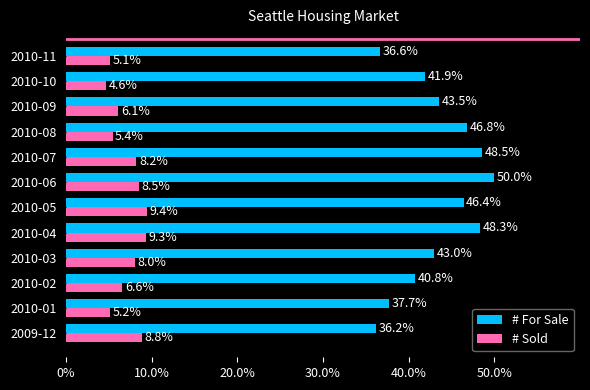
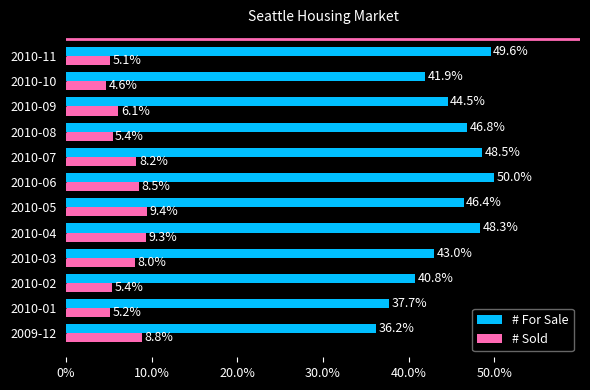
  {
    "# For Sale": {
-     "2010-11": "36.6%",
+     "2010-11": "49.6%",
      "2010-10": "41.9%",
-     "2010-09": "43.5%",
+     "2010-09": "44.5%",
      "2010-08": "46.8%",
      "2010-07": "48.5%",
      "2010-06": "50.0%",
      "2010-05": "46.4%",
      "2010-04": "48.3%",
      "2010-03": "43.0%",
      "2010-02": "40.8%",
      "2010-01": "37.7%",
      "2009-12": "36.2%"
    },
    "# Sold": {
      "2010-11": "5.1%",
      "2010-10": "4.6%",
      "2010-09": "6.1%",
      "2010-08": "5.4%",
      "2010-07": "8.2%",
      "2010-06": "8.5%",
      "2010-05": "9.4%",
      "2010-04": "9.3%",
      "2010-03": "8.0%",
-     "2010-02": "6.6%",
+     "2010-02": "5.4%",
      "2010-01": "5.2%",
      "2009-12": "8.8%"
    }
  }
